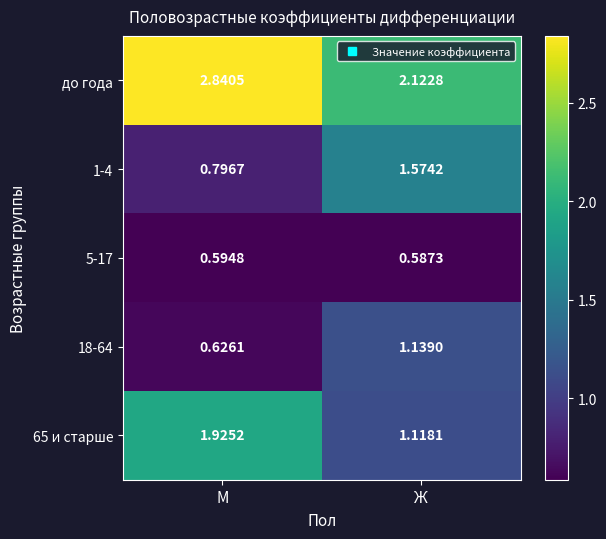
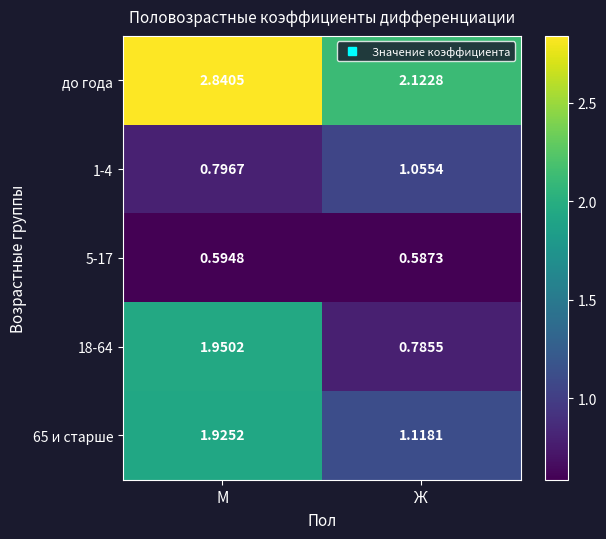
  {
    "до года": {
      "М": 2.8405,
      "Ж": 2.1228
    },
    "1-4": {
      "М": 0.7967,
-     "Ж": 1.5742
+     "Ж": 1.0554
    },
    "5-17": {
      "М": 0.5948,
      "Ж": 0.5873
    },
    "18-64": {
-     "М": 0.6261,
-     "Ж": 1.1390
+     "М": 1.9502,
+     "Ж": 0.7855
    },
    "65 и старше": {
      "М": 1.9252,
      "Ж": 1.1181
    }
  }
